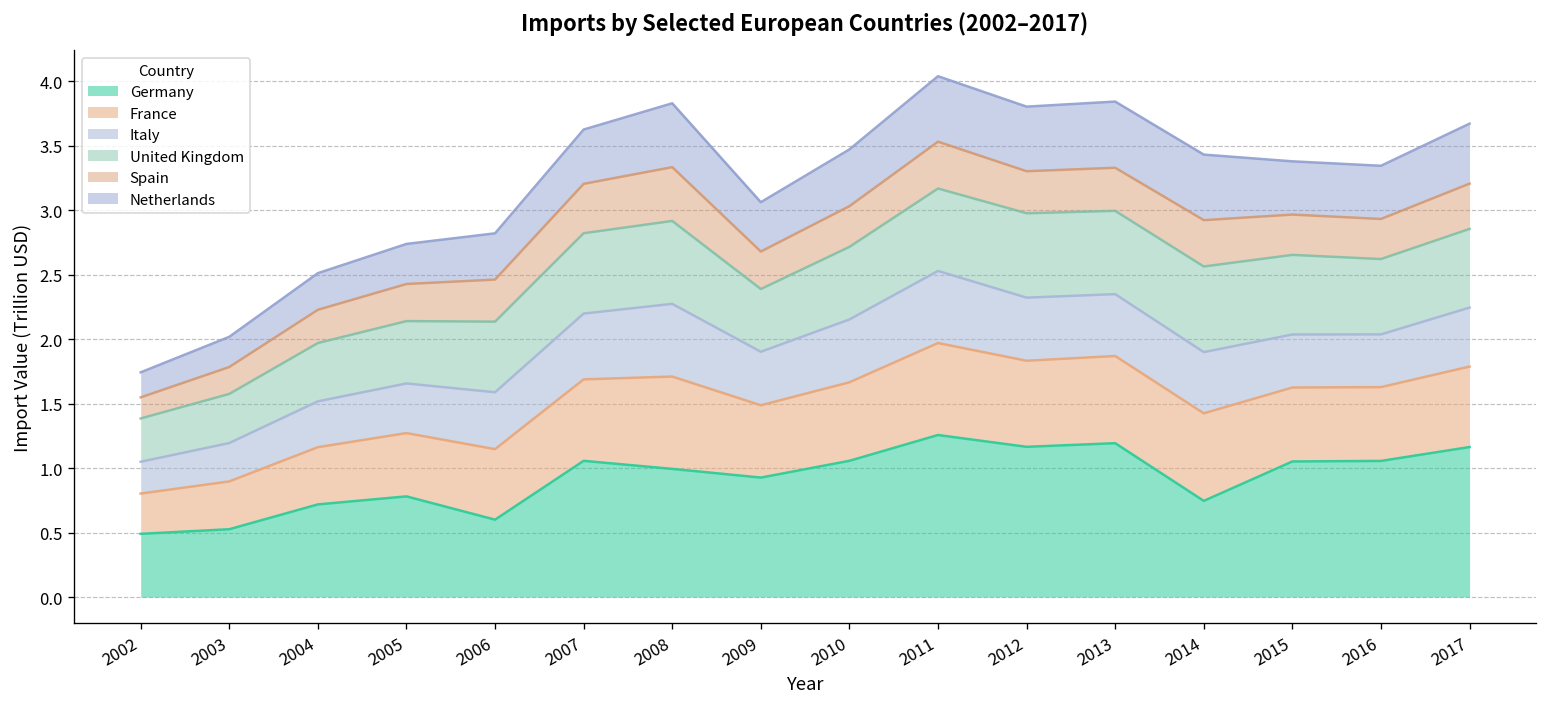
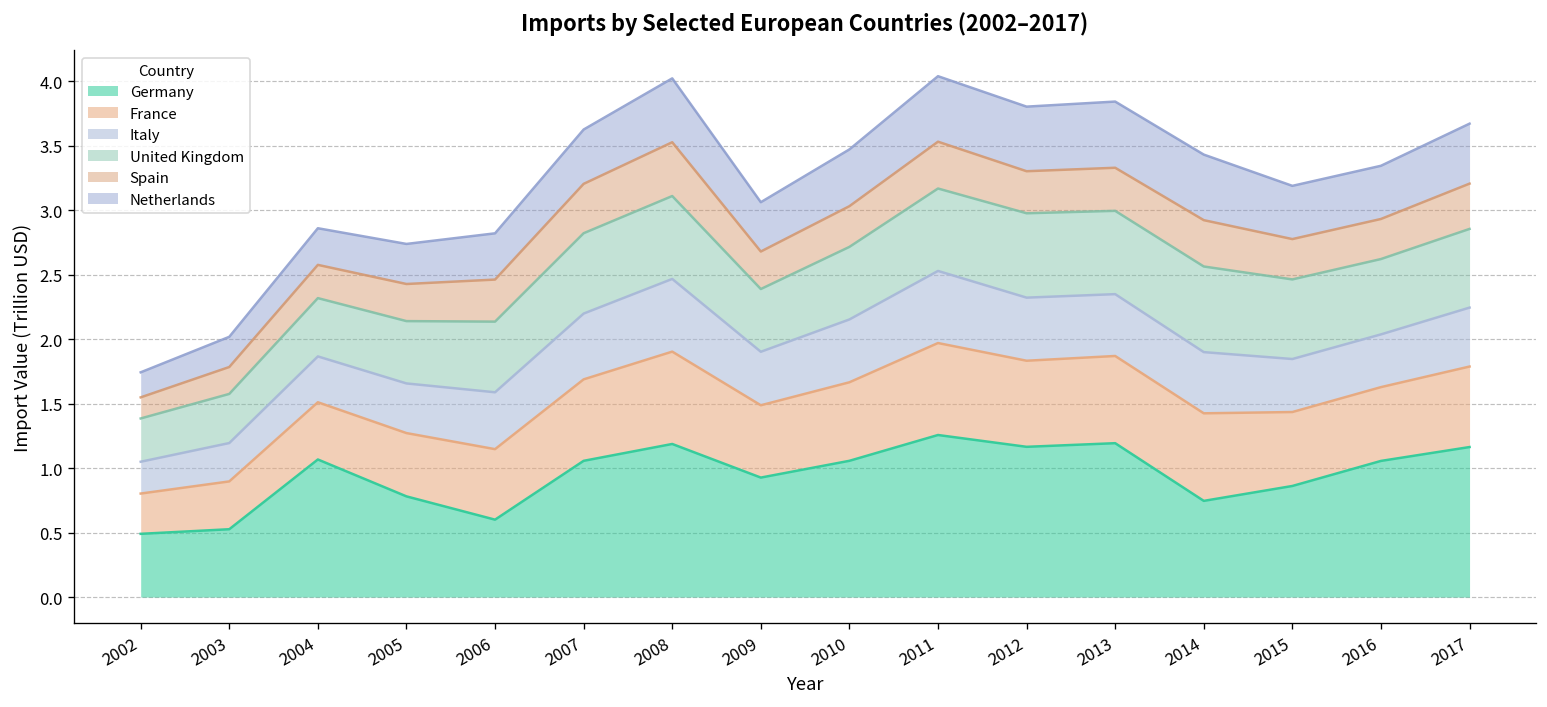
  {
    "Germany": {
      "2002": 0.49,
      "2003": 0.53,
-     "2004": 0.72,
+     "2004": 1.07,
      "2005": 0.78,
      "2006": 0.60,
      "2007": 1.06,
-     "2008": 0.99,
+     "2008": 1.19,
      "2009": 0.93,
      "2010": 1.06,
      "2011": 1.26,
      "2012": 1.16,
      "2013": 1.19,
      "2014": 0.75,
-     "2015": 1.05,
+     "2015": 0.86,
      "2016": 1.06,
      "2017": 1.16
    }
  }
